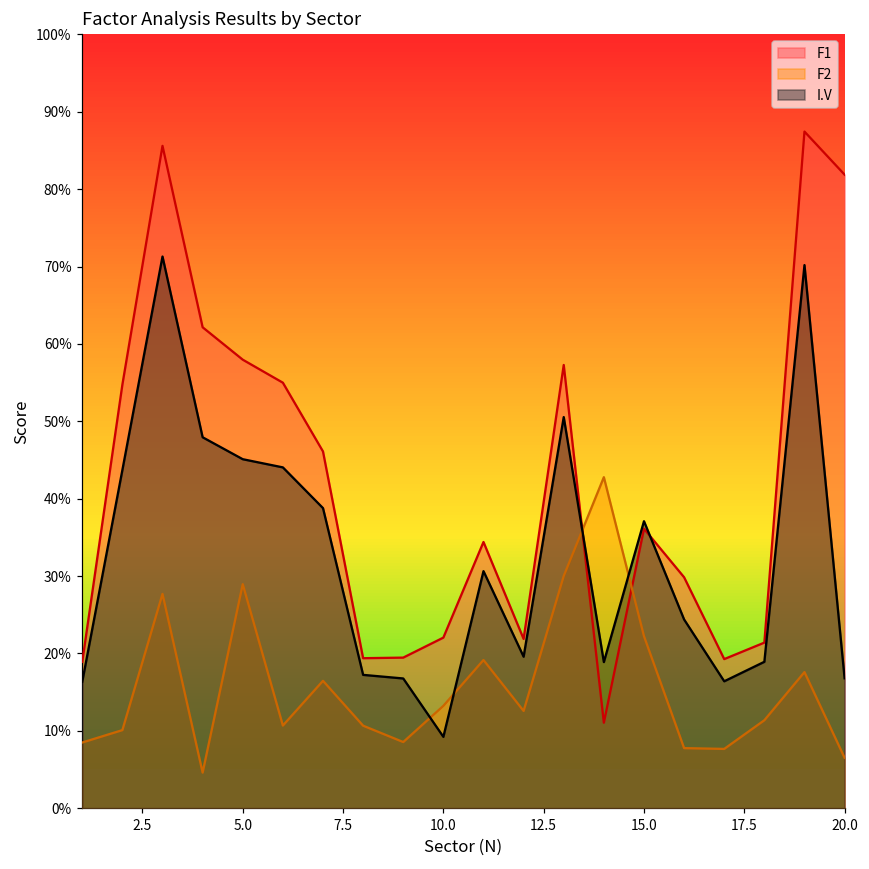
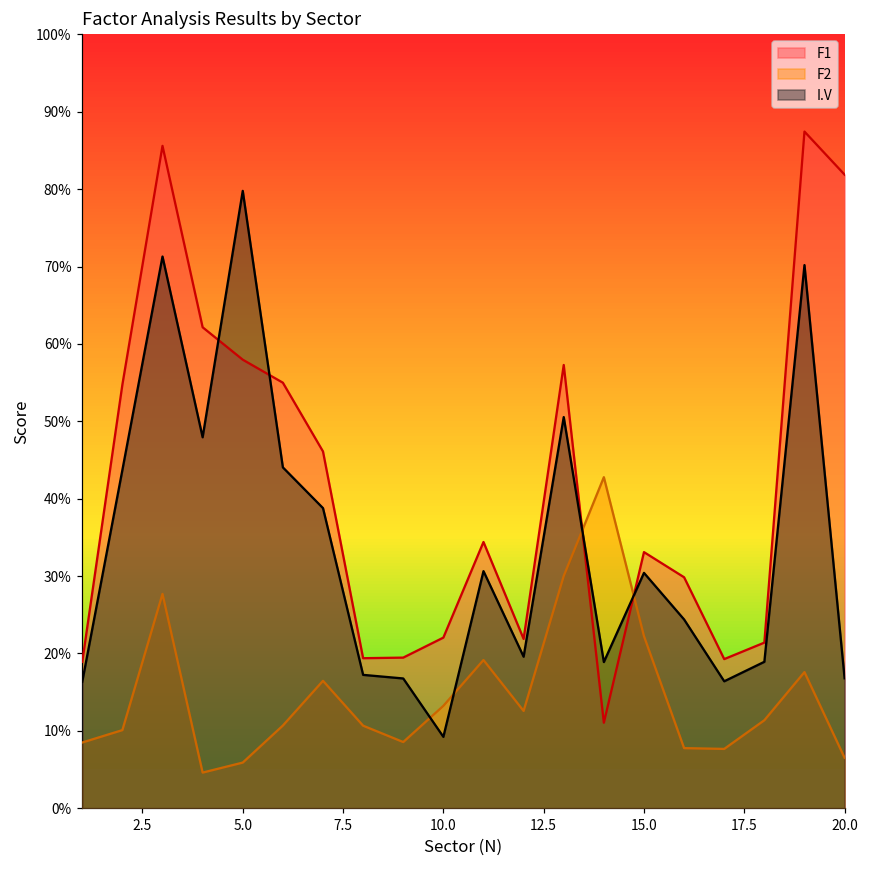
  {
    "F1": {
      "5.0": "58%",
      "10.0": "22%",
-     "15.0": "36%",
+     "15.0": "33%",
      "20.0": "82%"
    },
    "F2": {
-     "5.0": "29%",
+     "5.0": "6%",
      "10.0": "13%",
      "15.0": "22%",
      "20.0": "7%"
    },
    "I.V": {
-     "5.0": "45%",
+     "5.0": "80%",
      "10.0": "9%",
-     "15.0": "37%",
+     "15.0": "30%",
      "20.0": "17%"
    }
  }
